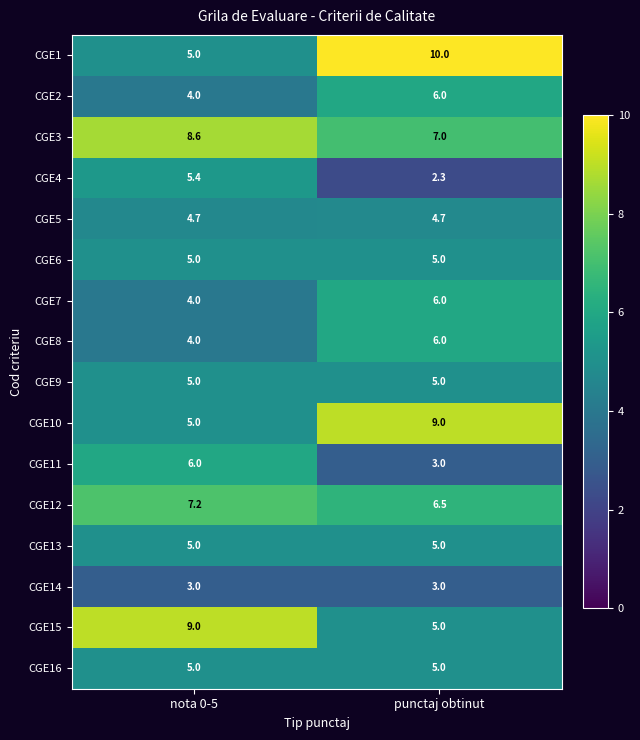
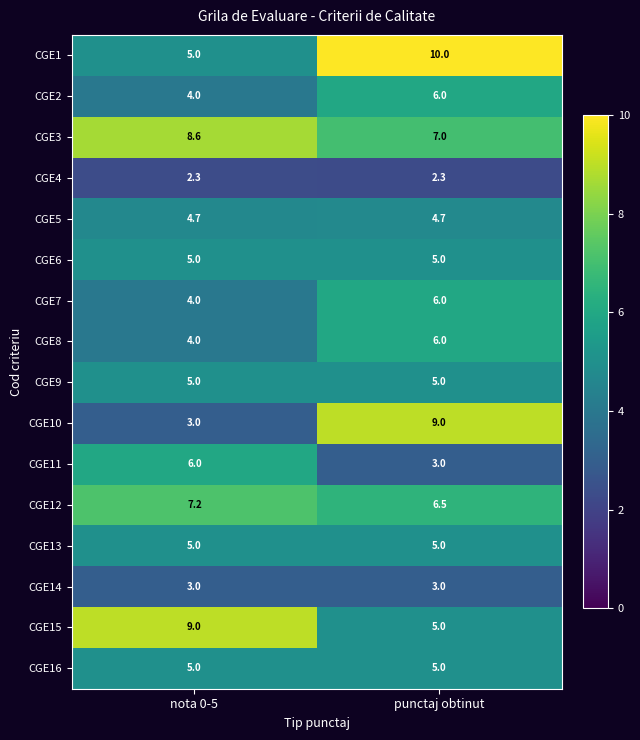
  {
    "CGE1": {
      "nota 0-5": 5.0,
      "punctaj obtinut": 10.0
    },
    "CGE2": {
      "nota 0-5": 4.0,
      "punctaj obtinut": 6.0
    },
    "CGE3": {
      "nota 0-5": 8.6,
      "punctaj obtinut": 7.0
    },
    "CGE4": {
-     "nota 0-5": 5.4,
+     "nota 0-5": 2.3,
      "punctaj obtinut": 2.3
    },
    "CGE5": {
      "nota 0-5": 4.7,
      "punctaj obtinut": 4.7
    },
    "CGE6": {
      "nota 0-5": 5.0,
      "punctaj obtinut": 5.0
    },
    "CGE7": {
      "nota 0-5": 4.0,
      "punctaj obtinut": 6.0
    },
    "CGE8": {
      "nota 0-5": 4.0,
      "punctaj obtinut": 6.0
    },
    "CGE9": {
      "nota 0-5": 5.0,
      "punctaj obtinut": 5.0
    },
    "CGE10": {
-     "nota 0-5": 5.0,
+     "nota 0-5": 3.0,
      "punctaj obtinut": 9.0
    },
    "CGE11": {
      "nota 0-5": 6.0,
      "punctaj obtinut": 3.0
    },
    "CGE12": {
      "nota 0-5": 7.2,
      "punctaj obtinut": 6.5
    },
    "CGE13": {
      "nota 0-5": 5.0,
      "punctaj obtinut": 5.0
    },
    "CGE14": {
      "nota 0-5": 3.0,
      "punctaj obtinut": 3.0
    },
    "CGE15": {
      "nota 0-5": 9.0,
      "punctaj obtinut": 5.0
    },
    "CGE16": {
      "nota 0-5": 5.0,
      "punctaj obtinut": 5.0
    }
  }
